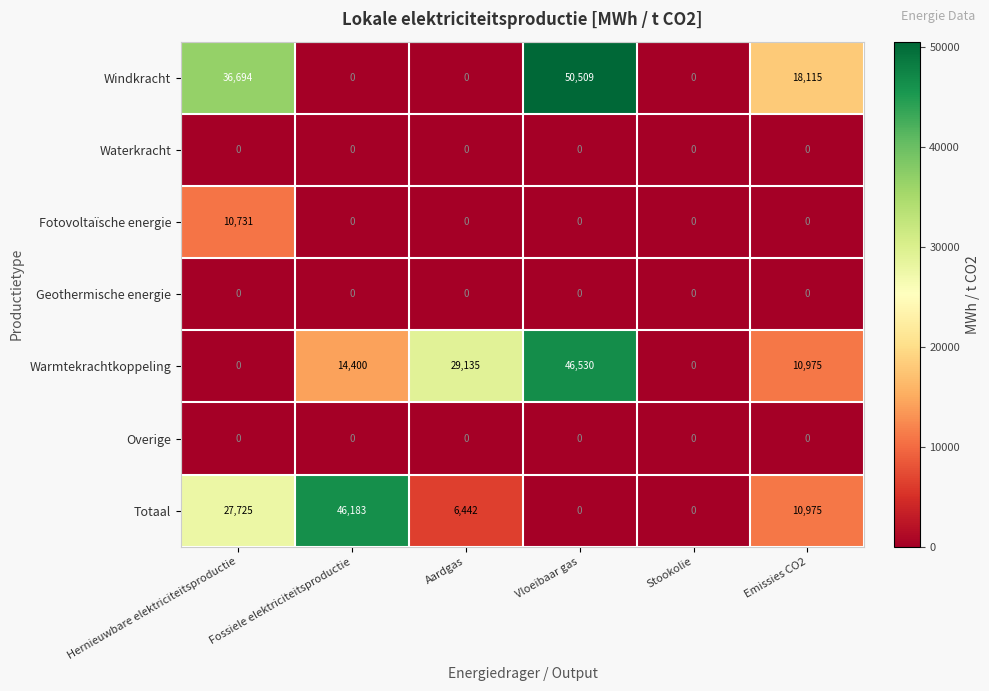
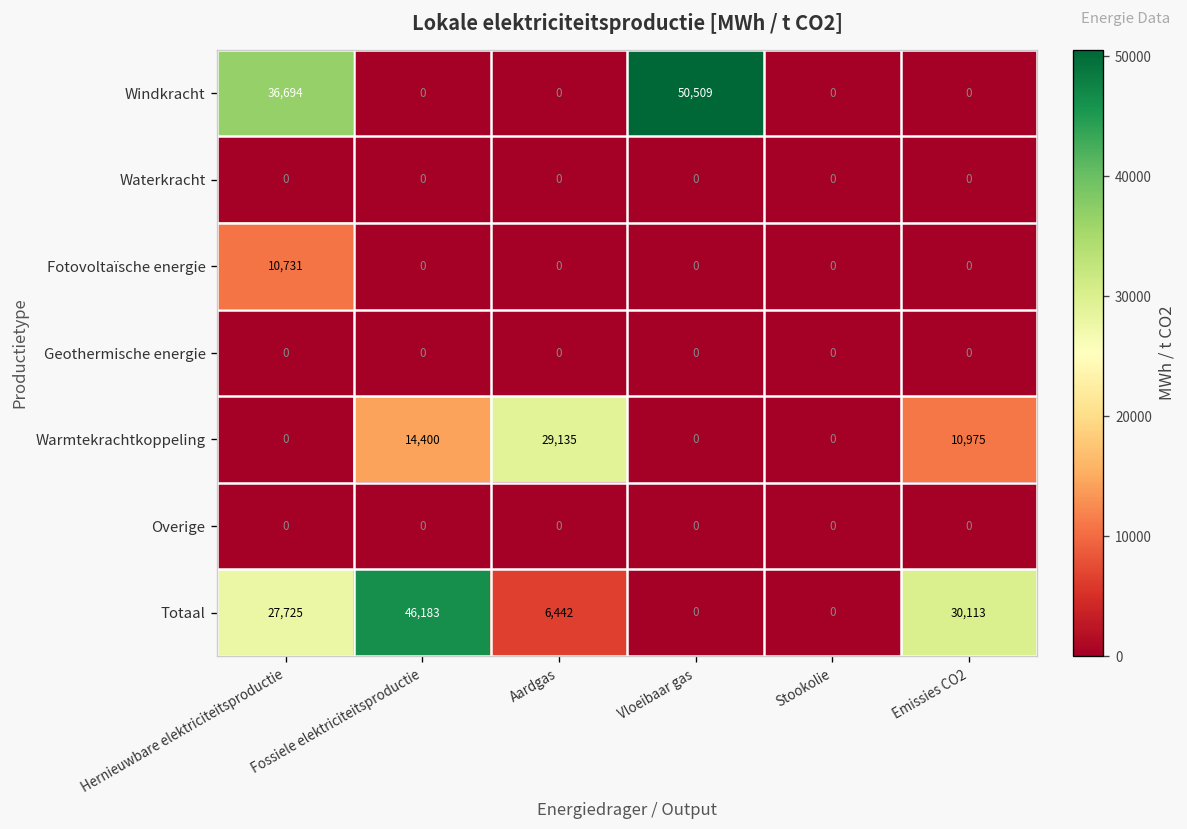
  {
    "Windkracht": {
      "Hernieuwbare elektriciteitsproductie": "36,694",
      "Fossiele elektriciteitsproductie": "0",
      "Aardgas": "0",
      "Vloeibaar gas": "50,509",
      "Stookolie": "0",
-     "Emissies CO2": "18,115"
+     "Emissies CO2": "0"
    },
    "Waterkracht": {
      "Hernieuwbare elektriciteitsproductie": "0",
      "Fossiele elektriciteitsproductie": "0",
      "Aardgas": "0",
      "Vloeibaar gas": "0",
      "Stookolie": "0",
      "Emissies CO2": "0"
    },
    "Fotovoltaïsche energie": {
      "Hernieuwbare elektriciteitsproductie": "10,731",
      "Fossiele elektriciteitsproductie": "0",
      "Aardgas": "0",
      "Vloeibaar gas": "0",
      "Stookolie": "0",
      "Emissies CO2": "0"
    },
    "Geothermische energie": {
      "Hernieuwbare elektriciteitsproductie": "0",
      "Fossiele elektriciteitsproductie": "0",
      "Aardgas": "0",
      "Vloeibaar gas": "0",
      "Stookolie": "0",
      "Emissies CO2": "0"
    },
    "Warmtekrachtkoppeling": {
      "Hernieuwbare elektriciteitsproductie": "0",
      "Fossiele elektriciteitsproductie": "14,400",
      "Aardgas": "29,135",
-     "Vloeibaar gas": "46,530",
+     "Vloeibaar gas": "0",
      "Stookolie": "0",
      "Emissies CO2": "10,975"
    },
    "Overige": {
      "Hernieuwbare elektriciteitsproductie": "0",
      "Fossiele elektriciteitsproductie": "0",
      "Aardgas": "0",
      "Vloeibaar gas": "0",
      "Stookolie": "0",
      "Emissies CO2": "0"
    },
    "Totaal": {
      "Hernieuwbare elektriciteitsproductie": "27,725",
      "Fossiele elektriciteitsproductie": "46,183",
      "Aardgas": "6,442",
      "Vloeibaar gas": "0",
      "Stookolie": "0",
-     "Emissies CO2": "10,975"
+     "Emissies CO2": "30,113"
    }
  }
